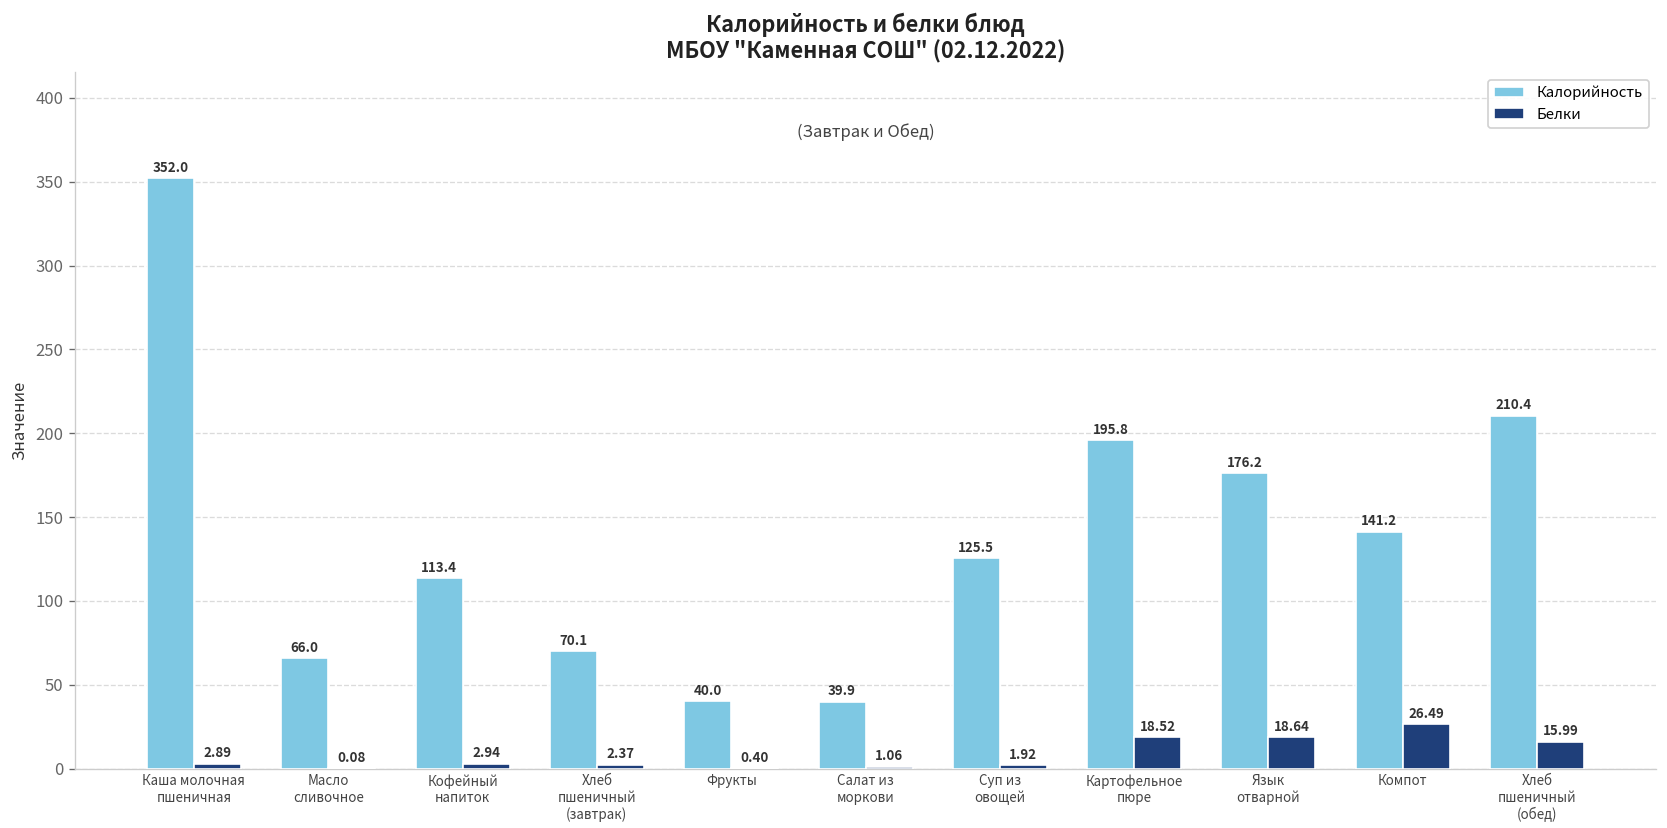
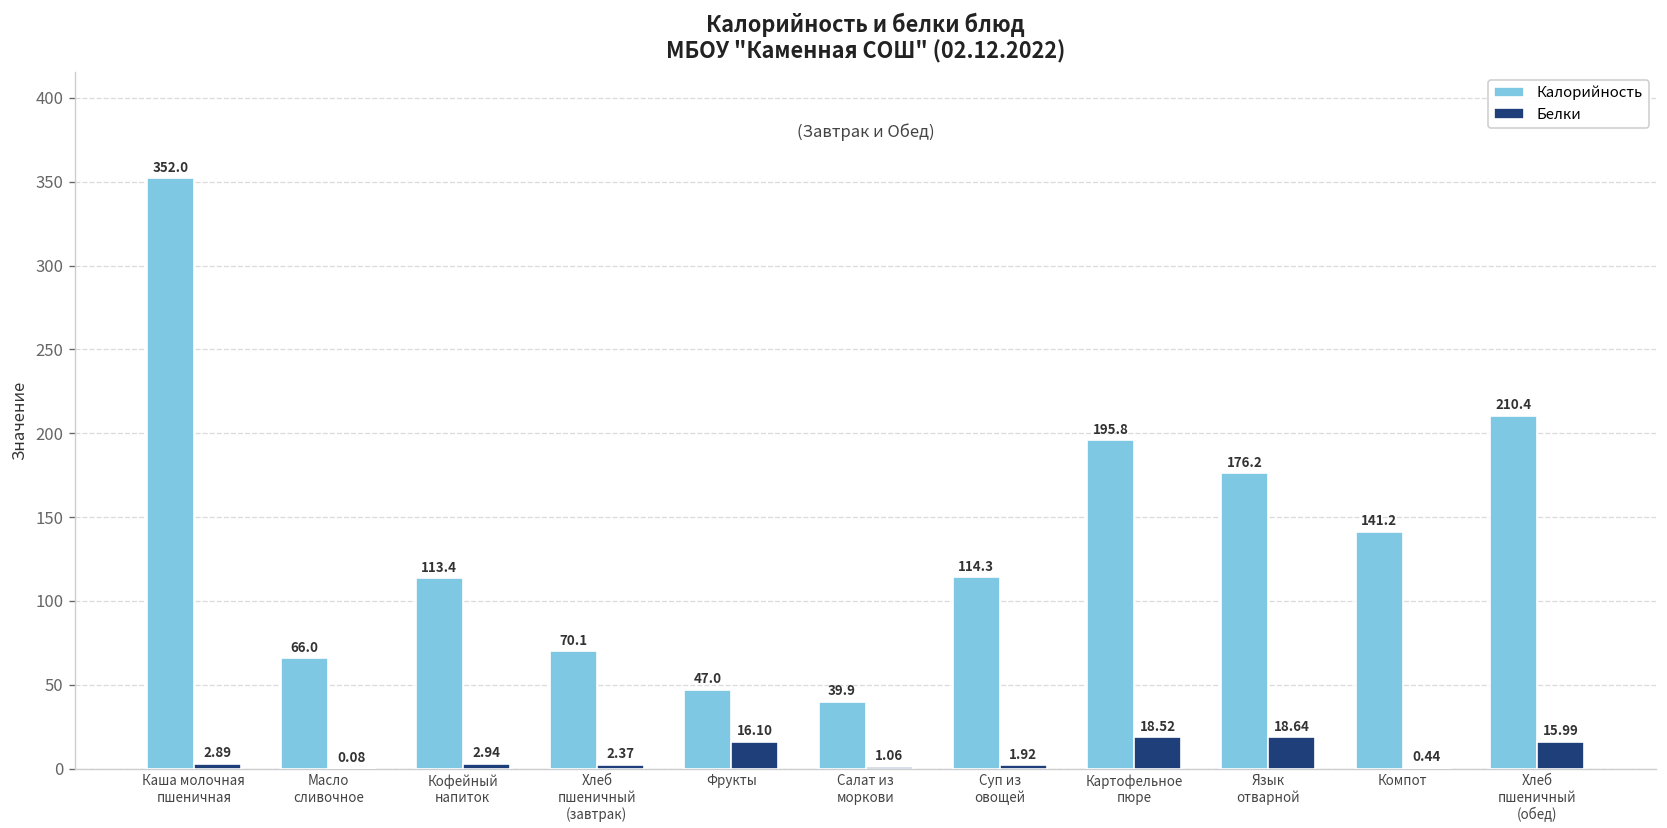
  {
    "Калорийность": {
      "Каша молочная пшеничная": 352.0,
      "Масло сливочное": 66.0,
      "Кофейный напиток": 113.4,
      "Хлеб пшеничный (завтрак)": 70.1,
-     "Фрукты": 40.0,
+     "Фрукты": 47.0,
      "Салат из моркови": 39.9,
-     "Суп из овощей": 125.5,
+     "Суп из овощей": 114.3,
      "Картофельное пюре": 195.8,
      "Язык отварной": 176.2,
      "Компот": 141.2,
      "Хлеб пшеничный (обед)": 210.4
    },
    "Белки": {
      "Каша молочная пшеничная": 2.89,
      "Масло сливочное": 0.08,
      "Кофейный напиток": 2.94,
      "Хлеб пшеничный (завтрак)": 2.37,
-     "Фрукты": 0.40,
+     "Фрукты": 16.10,
      "Салат из моркови": 1.06,
      "Суп из овощей": 1.92,
      "Картофельное пюре": 18.52,
      "Язык отварной": 18.64,
-     "Компот": 26.49,
+     "Компот": 0.44,
      "Хлеб пшеничный (обед)": 15.99
    }
  }
